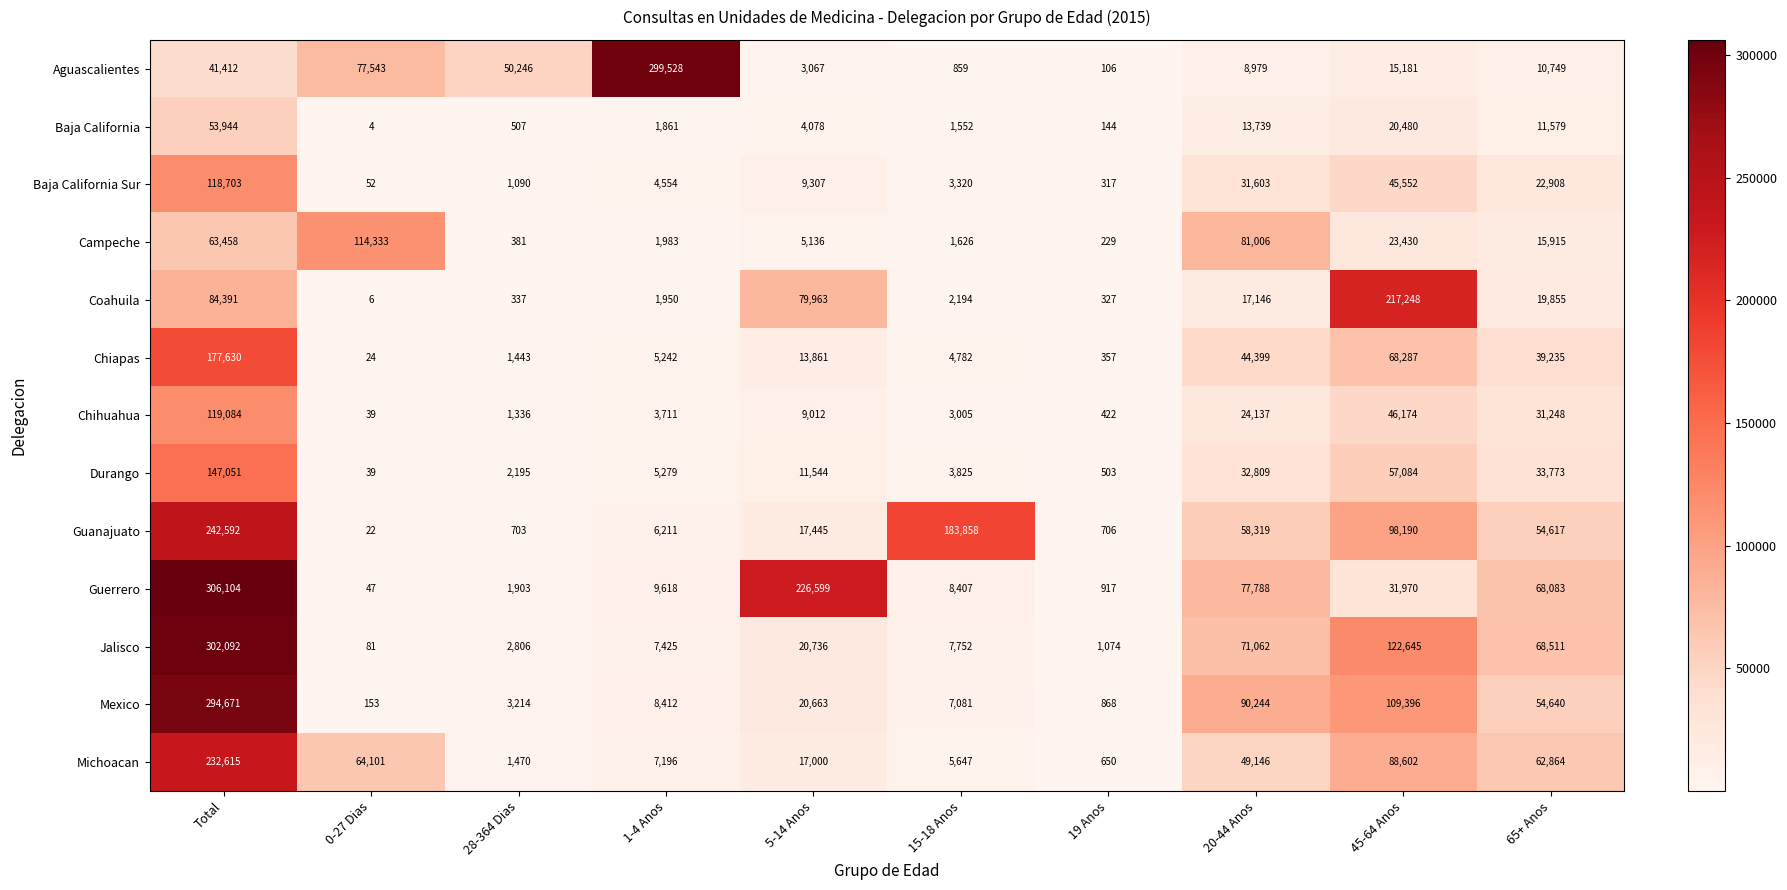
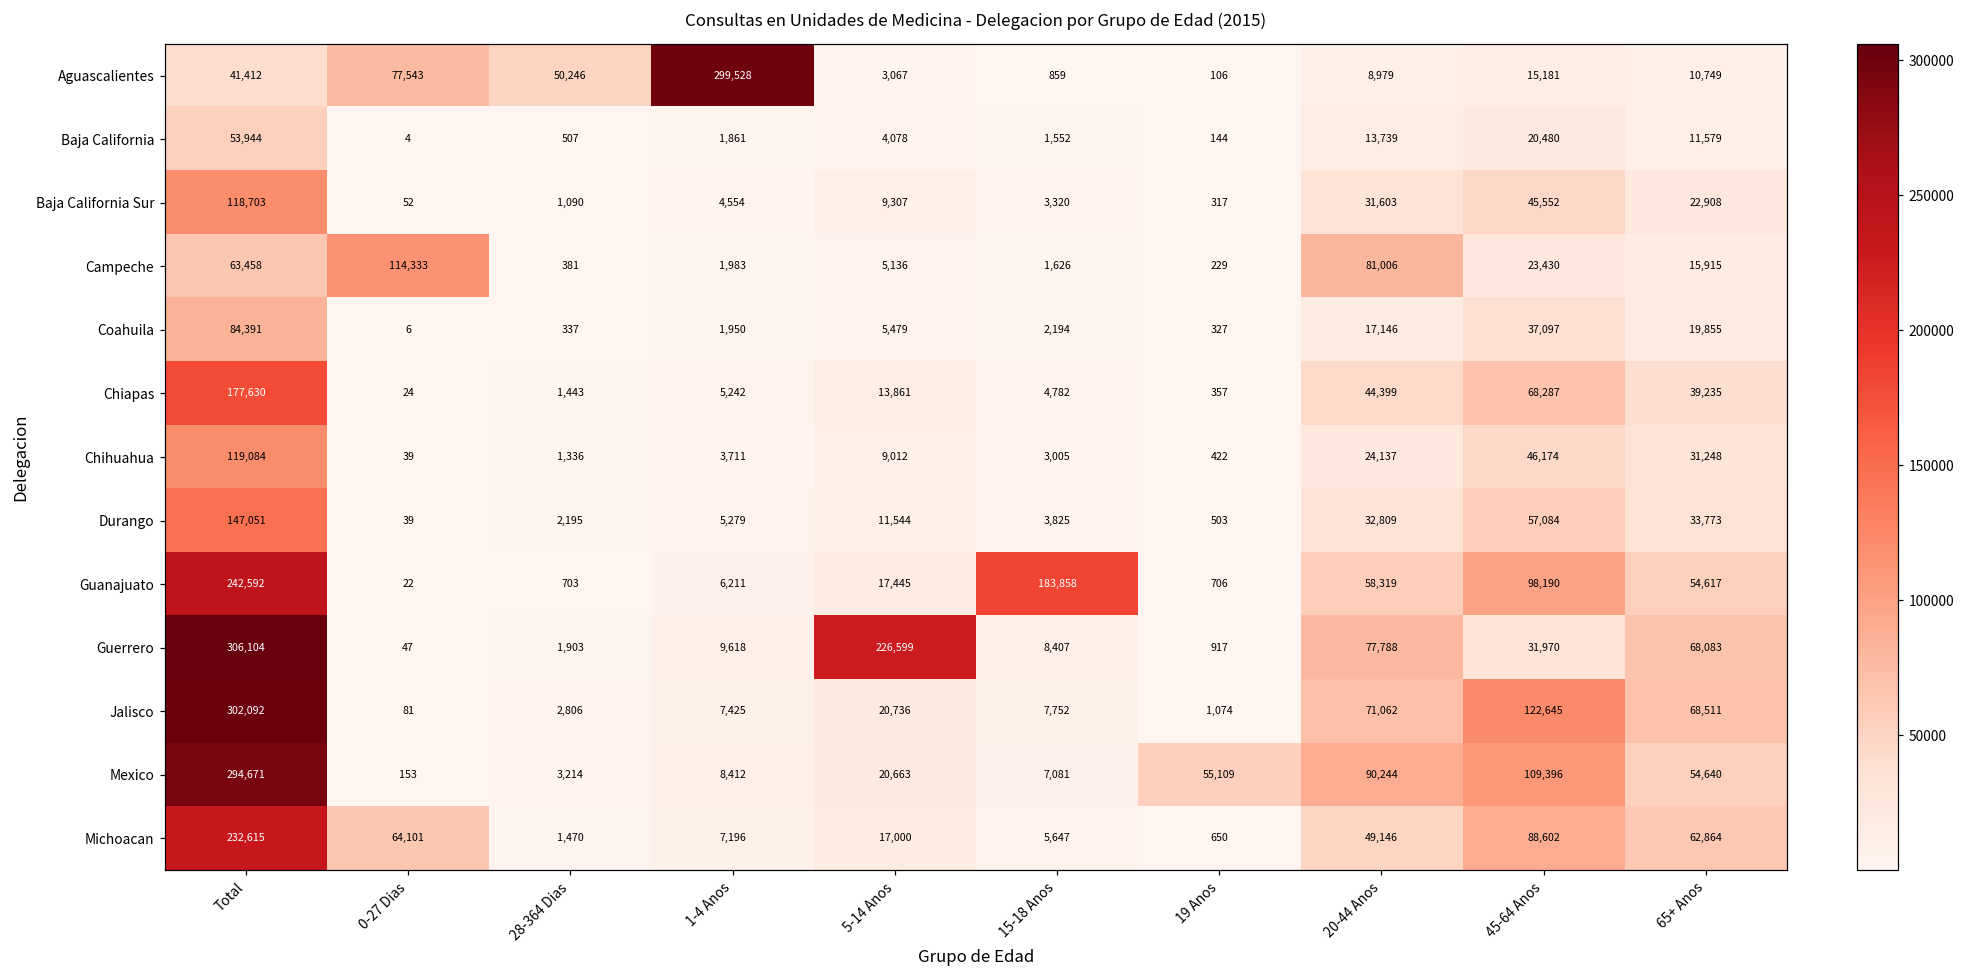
  {
    "Aguascalientes": {
      "Total": "41,412",
      "0-27 Dias": "77,543",
      "28-364 Dias": "50,246",
      "1-4 Anos": "299,528",
      "5-14 Anos": "3,067",
      "15-18 Anos": "859",
      "19 Anos": "106",
      "20-44 Anos": "8,979",
      "45-64 Anos": "15,181",
      "65+ Anos": "10,749"
    },
    "Baja California": {
      "Total": "53,944",
      "0-27 Dias": "4",
      "28-364 Dias": "507",
      "1-4 Anos": "1,861",
      "5-14 Anos": "4,078",
      "15-18 Anos": "1,552",
      "19 Anos": "144",
      "20-44 Anos": "13,739",
      "45-64 Anos": "20,480",
      "65+ Anos": "11,579"
    },
    "Baja California Sur": {
      "Total": "118,703",
      "0-27 Dias": "52",
      "28-364 Dias": "1,090",
      "1-4 Anos": "4,554",
      "5-14 Anos": "9,307",
      "15-18 Anos": "3,320",
      "19 Anos": "317",
      "20-44 Anos": "31,603",
      "45-64 Anos": "45,552",
      "65+ Anos": "22,908"
    },
    "Campeche": {
      "Total": "63,458",
      "0-27 Dias": "114,333",
      "28-364 Dias": "381",
      "1-4 Anos": "1,983",
      "5-14 Anos": "5,136",
      "15-18 Anos": "1,626",
      "19 Anos": "229",
      "20-44 Anos": "81,006",
      "45-64 Anos": "23,430",
      "65+ Anos": "15,915"
    },
    "Coahuila": {
      "Total": "84,391",
      "0-27 Dias": "6",
      "28-364 Dias": "337",
      "1-4 Anos": "1,950",
-     "5-14 Anos": "79,963",
+     "5-14 Anos": "5,479",
      "15-18 Anos": "2,194",
      "19 Anos": "327",
      "20-44 Anos": "17,146",
-     "45-64 Anos": "217,248",
+     "45-64 Anos": "37,097",
      "65+ Anos": "19,855"
    },
    "Chiapas": {
      "Total": "177,630",
      "0-27 Dias": "24",
      "28-364 Dias": "1,443",
      "1-4 Anos": "5,242",
      "5-14 Anos": "13,861",
      "15-18 Anos": "4,782",
      "19 Anos": "357",
      "20-44 Anos": "44,399",
      "45-64 Anos": "68,287",
      "65+ Anos": "39,235"
    },
    "Chihuahua": {
      "Total": "119,084",
      "0-27 Dias": "39",
      "28-364 Dias": "1,336",
      "1-4 Anos": "3,711",
      "5-14 Anos": "9,012",
      "15-18 Anos": "3,005",
      "19 Anos": "422",
      "20-44 Anos": "24,137",
      "45-64 Anos": "46,174",
      "65+ Anos": "31,248"
    },
    "Durango": {
      "Total": "147,051",
      "0-27 Dias": "39",
      "28-364 Dias": "2,195",
      "1-4 Anos": "5,279",
      "5-14 Anos": "11,544",
      "15-18 Anos": "3,825",
      "19 Anos": "503",
      "20-44 Anos": "32,809",
      "45-64 Anos": "57,084",
      "65+ Anos": "33,773"
    },
    "Guanajuato": {
      "Total": "242,592",
      "0-27 Dias": "22",
      "28-364 Dias": "703",
      "1-4 Anos": "6,211",
      "5-14 Anos": "17,445",
      "15-18 Anos": "183,858",
      "19 Anos": "706",
      "20-44 Anos": "58,319",
      "45-64 Anos": "98,190",
      "65+ Anos": "54,617"
    },
    "Guerrero": {
      "Total": "306,104",
      "0-27 Dias": "47",
      "28-364 Dias": "1,903",
      "1-4 Anos": "9,618",
      "5-14 Anos": "226,599",
      "15-18 Anos": "8,407",
      "19 Anos": "917",
      "20-44 Anos": "77,788",
      "45-64 Anos": "31,970",
      "65+ Anos": "68,083"
    },
    "Jalisco": {
      "Total": "302,092",
      "0-27 Dias": "81",
      "28-364 Dias": "2,806",
      "1-4 Anos": "7,425",
      "5-14 Anos": "20,736",
      "15-18 Anos": "7,752",
      "19 Anos": "1,074",
      "20-44 Anos": "71,062",
      "45-64 Anos": "122,645",
      "65+ Anos": "68,511"
    },
    "Mexico": {
      "Total": "294,671",
      "0-27 Dias": "153",
      "28-364 Dias": "3,214",
      "1-4 Anos": "8,412",
      "5-14 Anos": "20,663",
      "15-18 Anos": "7,081",
-     "19 Anos": "868",
+     "19 Anos": "55,109",
      "20-44 Anos": "90,244",
      "45-64 Anos": "109,396",
      "65+ Anos": "54,640"
    },
    "Michoacan": {
      "Total": "232,615",
      "0-27 Dias": "64,101",
      "28-364 Dias": "1,470",
      "1-4 Anos": "7,196",
      "5-14 Anos": "17,000",
      "15-18 Anos": "5,647",
      "19 Anos": "650",
      "20-44 Anos": "49,146",
      "45-64 Anos": "88,602",
      "65+ Anos": "62,864"
    }
  }
